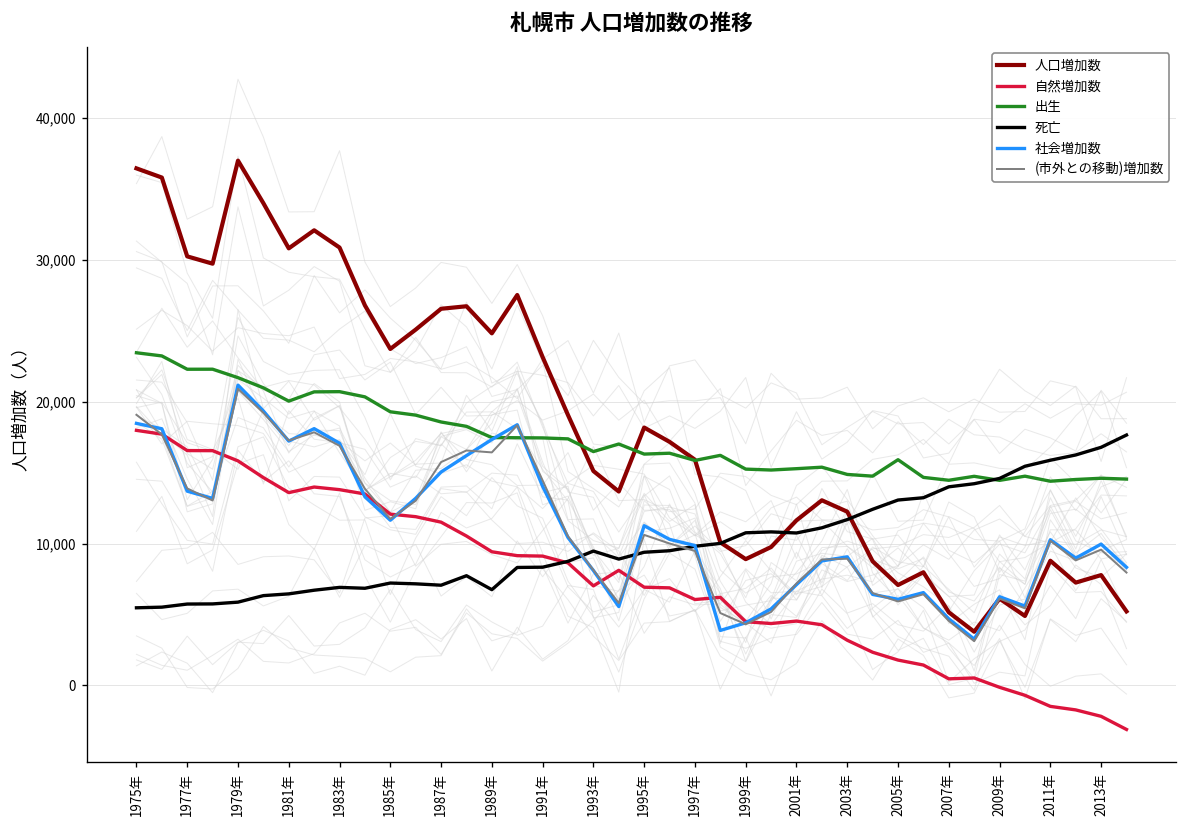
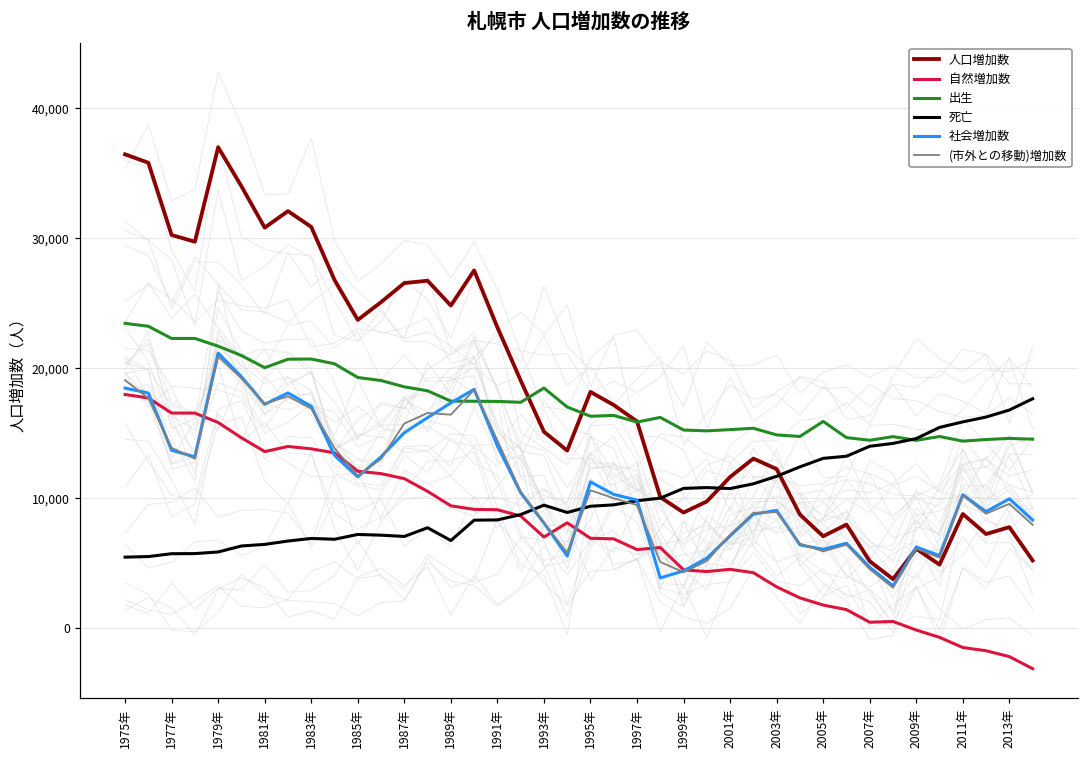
  {
    "人口増加数": {
      "1975年": "36,400",
      "1977年": "30,200",
      "1979年": "37,000",
      "1981年": "30,800",
      "1983年": "30,900",
      "1987年": "26,600",
      "1989年": "24,800",
      "1993年": "15,100",
      "1999年": "8,900",
      "2005年": "7,100",
      "2011年": "8,800"
    },
    "自然増加数": {
      "1981年": "13,600",
      "1983年": "13,800",
      "1987年": "11,500",
      "1997年": "6,100",
      "2003年": "3,200",
      "2005年": "1,800",
      "2007年": "500",
      "2009年": "-100",
      "2011年": "-1,500",
      "2013年": "-2,200"
    },
    "出生": {
      "1977年": "22,300",
      "1983年": "20,700",
      "1987年": "18,600",
-     "1993年": "16,500",
+     "1993年": "18,500",
      "1995年": "16,300",
      "1999年": "15,200",
      "2001年": "15,300",
      "2003年": "14,900",
      "2005年": "15,900",
      "2007年": "14,500",
      "2011年": "14,400"
    },
    "死亡": {
      "1975年": "5,500",
      "1977年": "5,700",
      "1979年": "5,900",
      "1983年": "6,900",
      "1985年": "7,200",
      "1987年": "7,100",
      "1989年": "6,700",
      "1995年": "9,400",
      "1999年": "10,800",
      "2005年": "13,100",
      "2007年": "14,000",
      "2013年": "16,800"
    },
    "社会増加数": {
      "1979年": "21,200",
      "1995年": "11,300"
    },
    "(市外との移動)増加数": {
      "1989年": "16,400",
      "1991年": "14,400"
    }
  }
